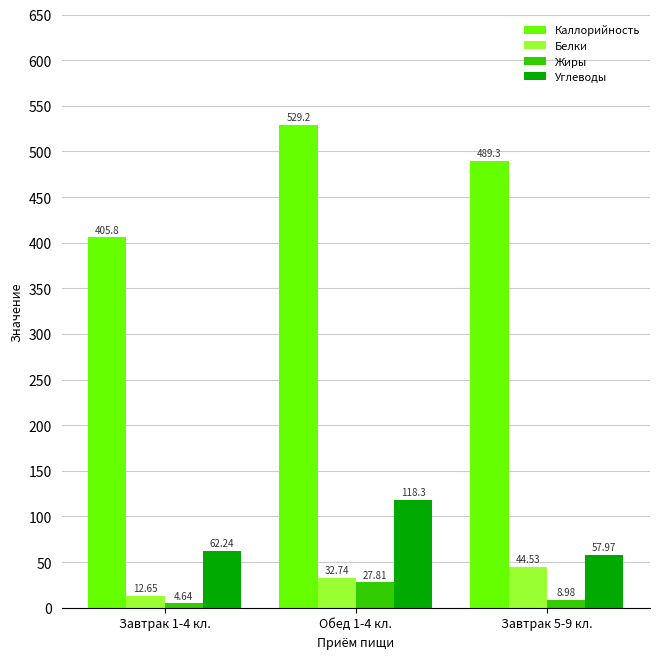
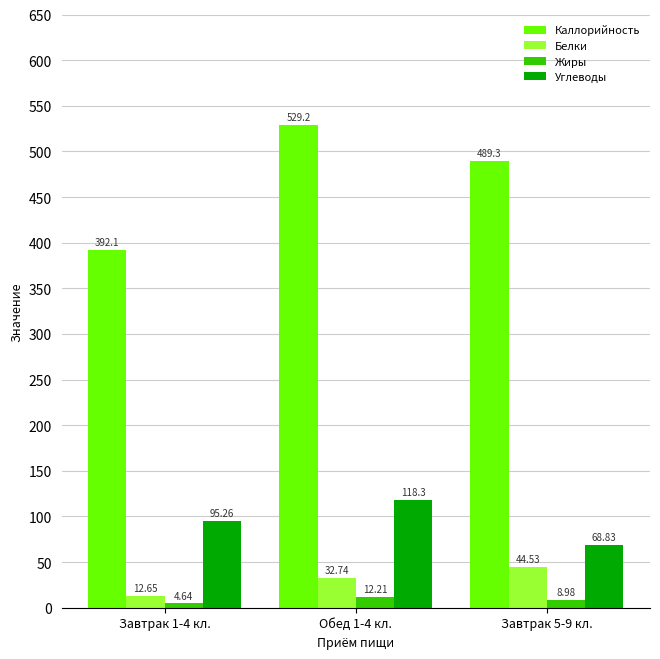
  {
    "Каллорийность": {
-     "Завтрак 1-4 кл.": 405.8,
+     "Завтрак 1-4 кл.": 392.1,
      "Обед 1-4 кл.": 529.2,
      "Завтрак 5-9 кл.": 489.3
    },
    "Белки": {
      "Завтрак 1-4 кл.": 12.65,
      "Обед 1-4 кл.": 32.74,
      "Завтрак 5-9 кл.": 44.53
    },
    "Жиры": {
      "Завтрак 1-4 кл.": 4.64,
-     "Обед 1-4 кл.": 27.81,
+     "Обед 1-4 кл.": 12.21,
      "Завтрак 5-9 кл.": 8.98
    },
    "Углеводы": {
-     "Завтрак 1-4 кл.": 62.24,
+     "Завтрак 1-4 кл.": 95.26,
      "Обед 1-4 кл.": 118.3,
-     "Завтрак 5-9 кл.": 57.97
+     "Завтрак 5-9 кл.": 68.83
    }
  }
